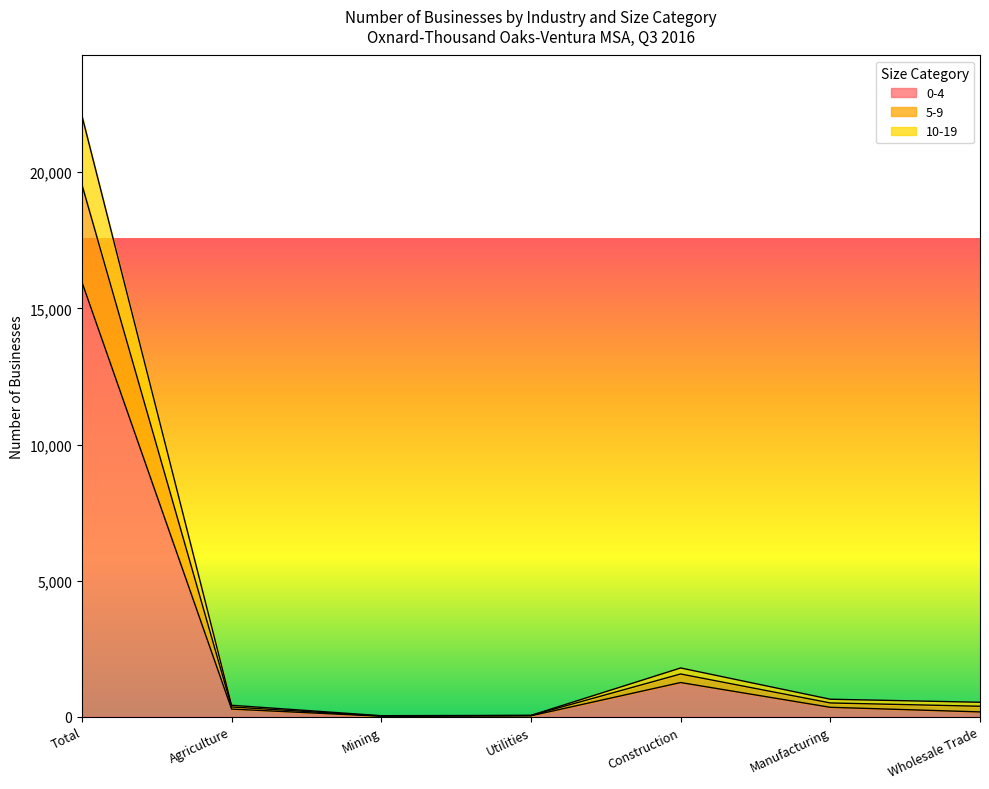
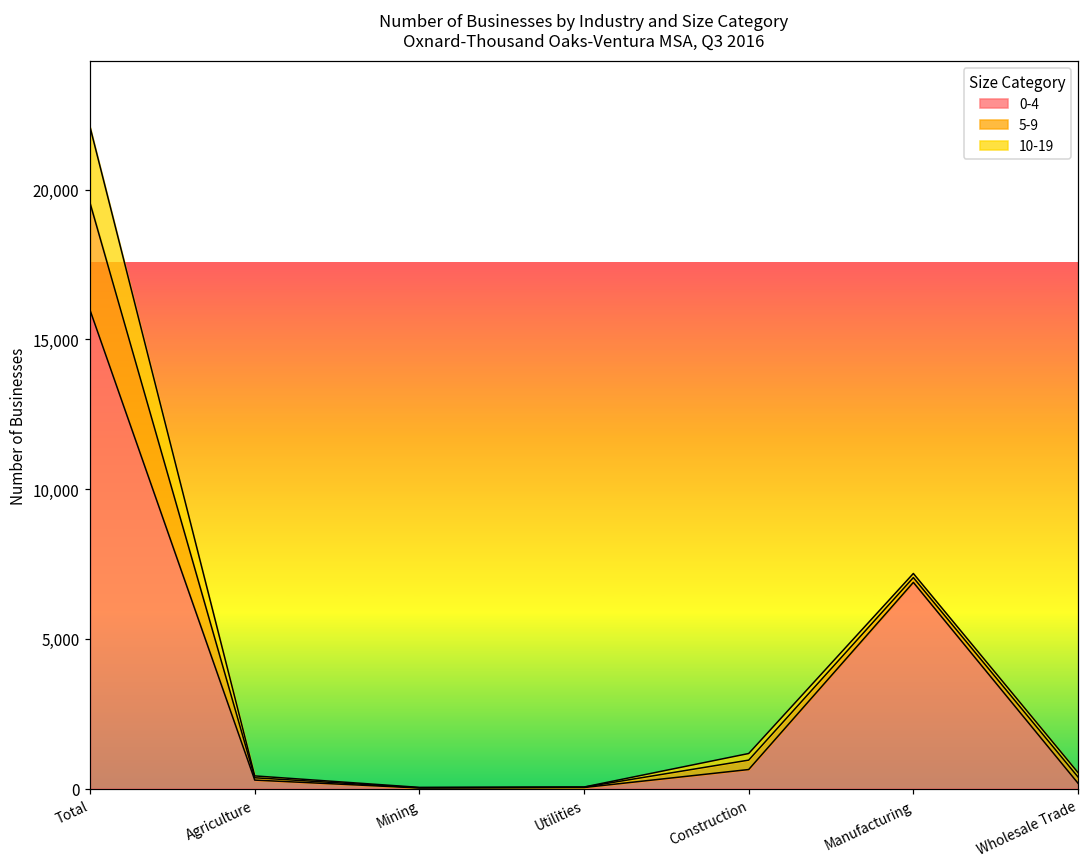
  {
    "0-4": {
      "Total": "16,000",
-     "Construction": "1,300",
-     "Manufacturing": "300",
+     "Construction": "600",
+     "Manufacturing": "6,900",
      "Wholesale Trade": "200"
    }
  }
